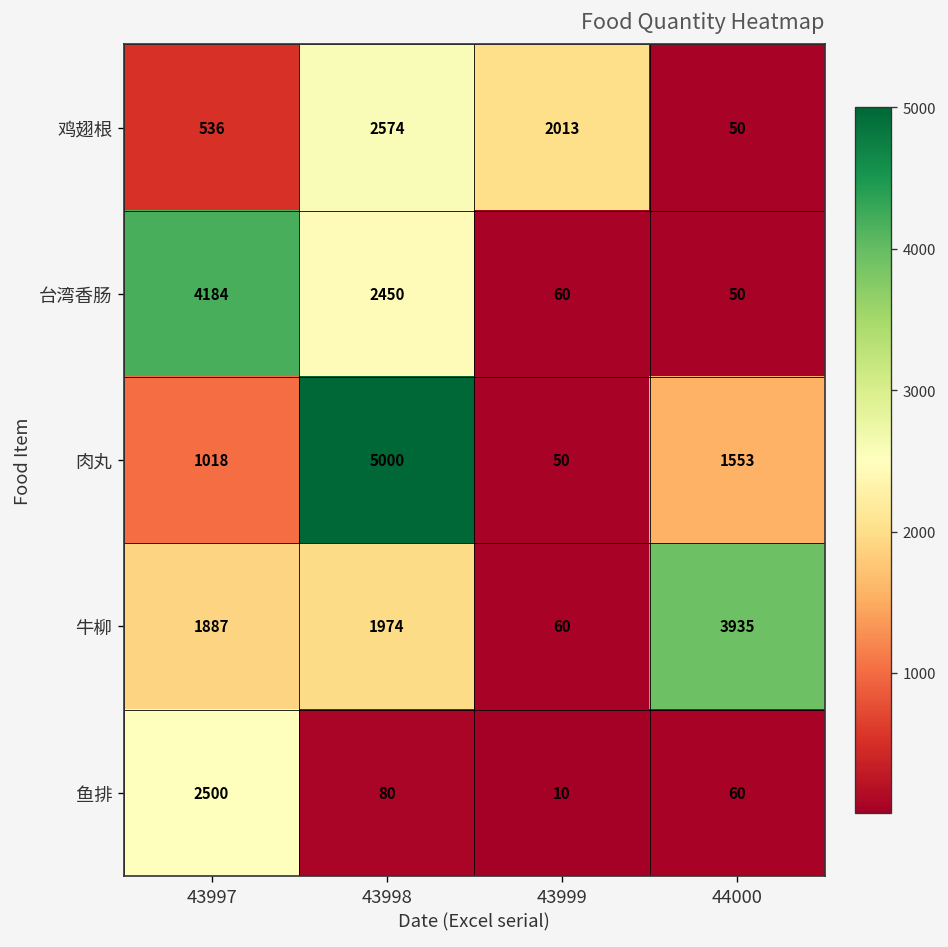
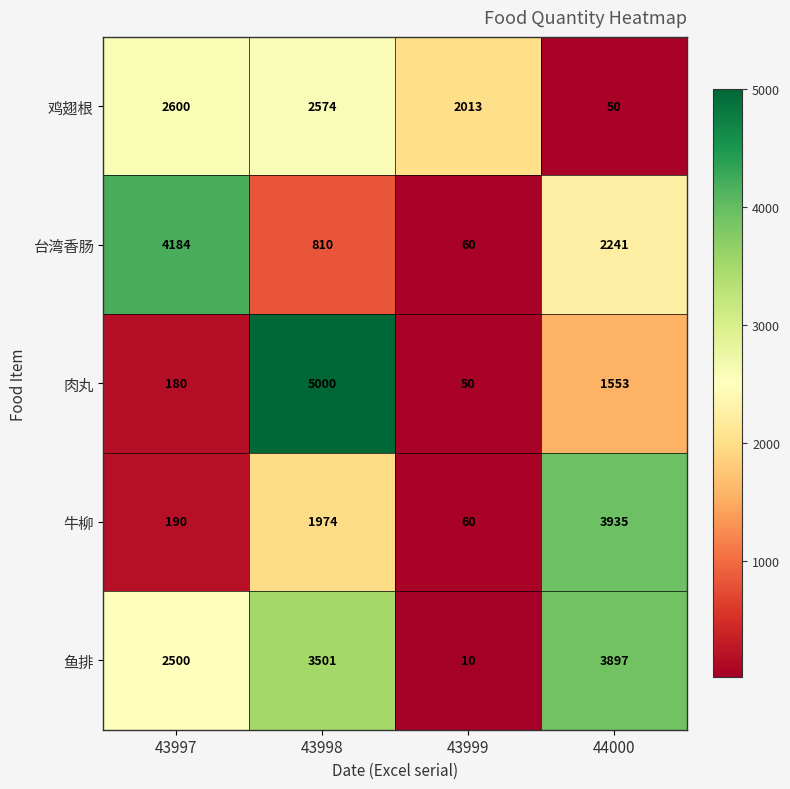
  {
    "鸡翅根": {
-     "43997": 536,
+     "43997": 2600,
      "43998": 2574,
      "43999": 2013,
      "44000": 50
    },
    "台湾香肠": {
      "43997": 4184,
-     "43998": 2450,
+     "43998": 810,
      "43999": 60,
-     "44000": 50
+     "44000": 2241
    },
    "肉丸": {
-     "43997": 1018,
+     "43997": 180,
      "43998": 5000,
      "43999": 50,
      "44000": 1553
    },
    "牛柳": {
-     "43997": 1887,
+     "43997": 190,
      "43998": 1974,
      "43999": 60,
      "44000": 3935
    },
    "鱼排": {
      "43997": 2500,
-     "43998": 80,
+     "43998": 3501,
      "43999": 10,
-     "44000": 60
+     "44000": 3897
    }
  }
